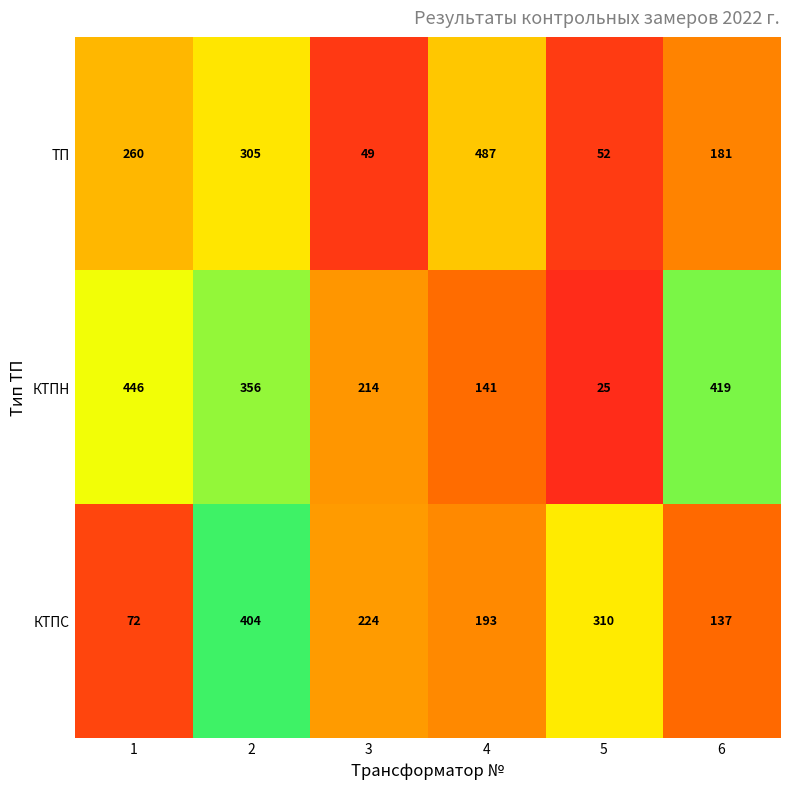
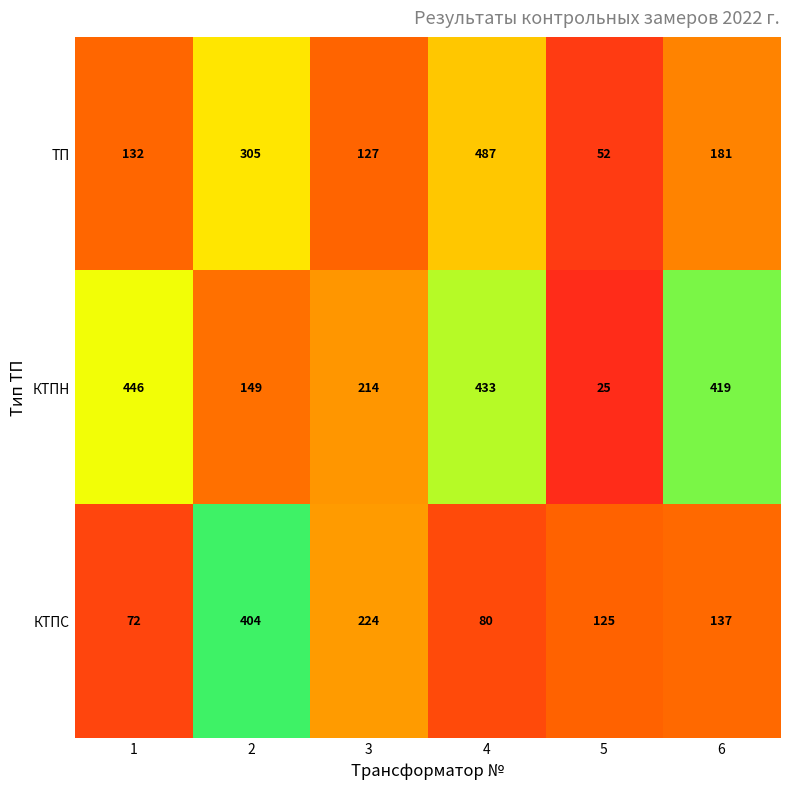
  {
    "ТП": {
-     "1": 260,
+     "1": 132,
      "2": 305,
-     "3": 49,
+     "3": 127,
      "4": 487,
      "5": 52,
      "6": 181
    },
    "КТПН": {
      "1": 446,
-     "2": 356,
+     "2": 149,
      "3": 214,
-     "4": 141,
+     "4": 433,
      "5": 25,
      "6": 419
    },
    "КТПС": {
      "1": 72,
      "2": 404,
      "3": 224,
-     "4": 193,
-     "5": 310,
+     "4": 80,
+     "5": 125,
      "6": 137
    }
  }
